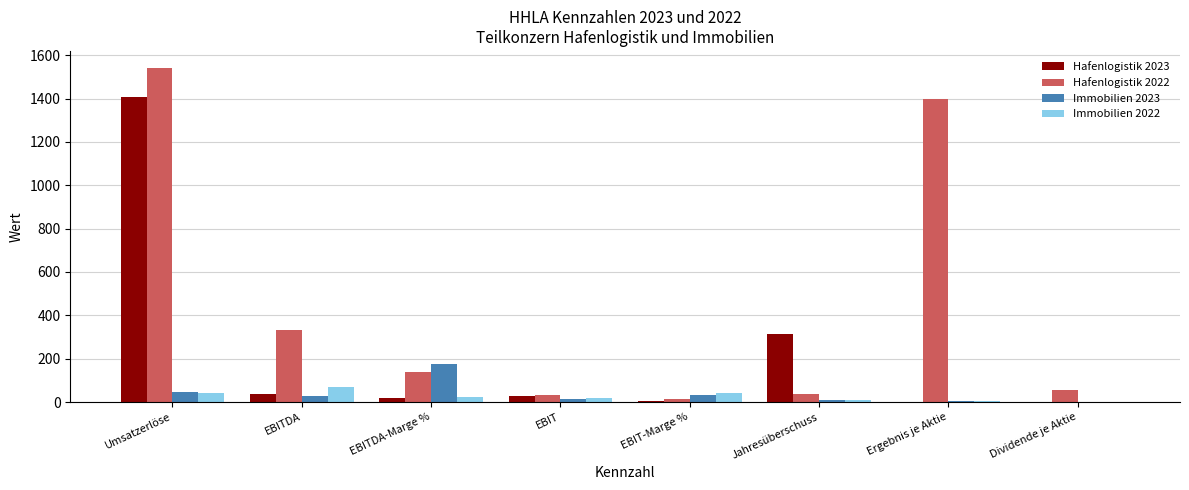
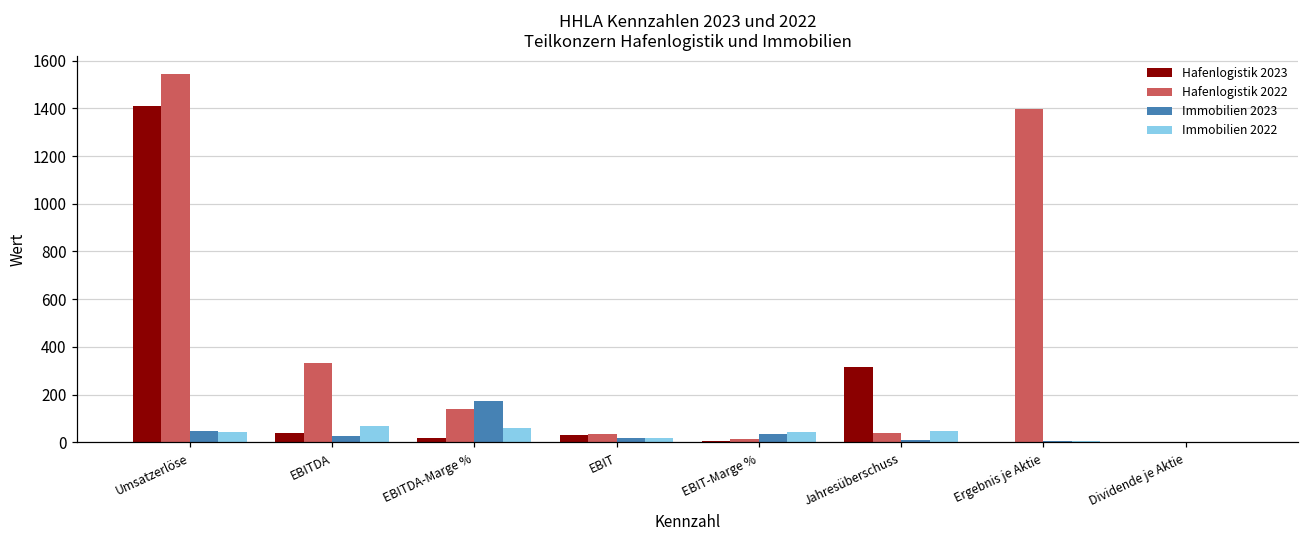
  {
    "Hafenlogistik 2023": {
      "Umsatzerlöse": 1410,
      "EBITDA": 40,
      "EBITDA-Marge %": 20,
      "EBIT": 30,
      "Jahresüberschuss": 310
    },
    "Hafenlogistik 2022": {
      "Umsatzerlöse": 1540,
      "EBITDA": 330,
      "EBITDA-Marge %": 140,
      "EBIT": 30,
      "EBIT-Marge %": 10,
      "Jahresüberschuss": 40,
      "Ergebnis je Aktie": 1400,
-     "Dividende je Aktie": 60
+     "Dividende je Aktie": 0
    },
    "Immobilien 2023": {
      "Umsatzerlöse": 50,
      "EBITDA": 30,
      "EBITDA-Marge %": 170,
      "EBIT": 20,
      "EBIT-Marge %": 30
    },
    "Immobilien 2022": {
      "Umsatzerlöse": 40,
      "EBITDA": 70,
-     "EBITDA-Marge %": 20,
+     "EBITDA-Marge %": 60,
      "EBIT": 20,
      "EBIT-Marge %": 40,
-     "Jahresüberschuss": 10
+     "Jahresüberschuss": 50
    }
  }
